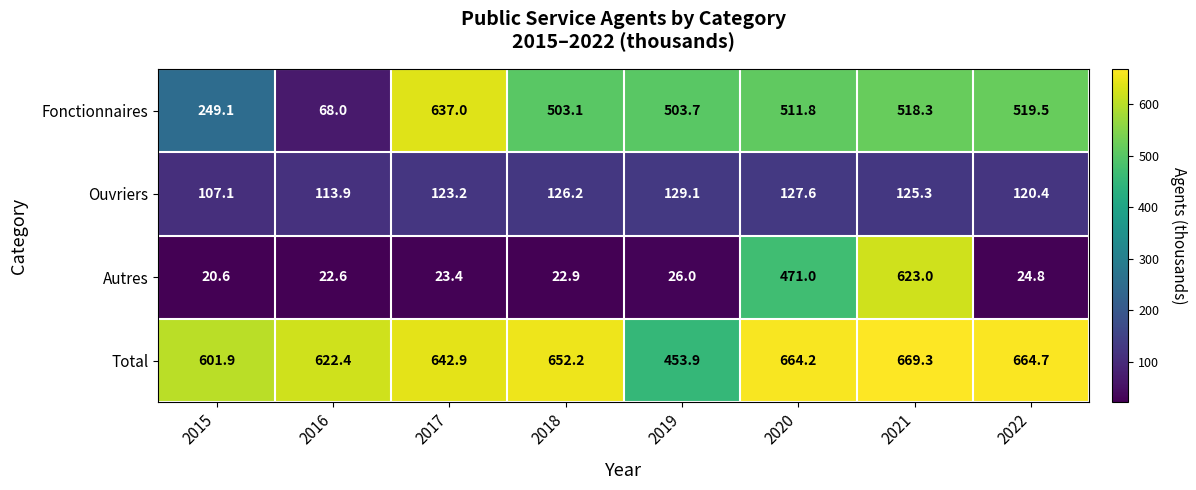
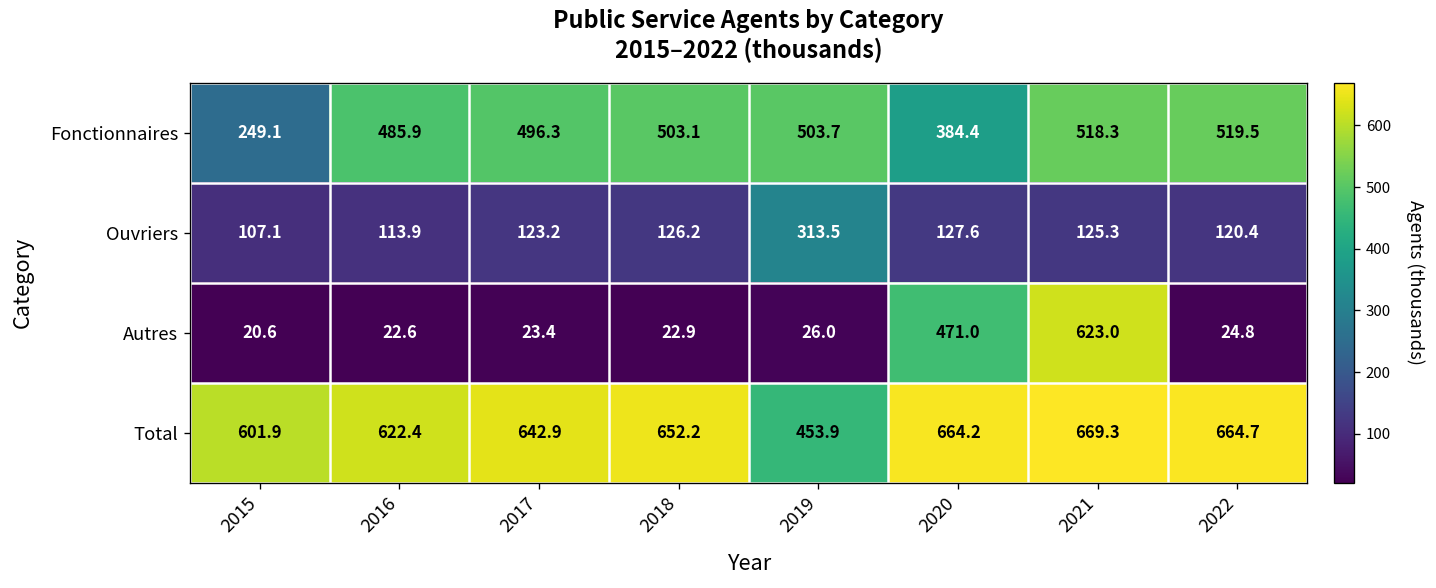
  {
    "Fonctionnaires": {
      "2015": 249.1,
-     "2016": 68.0,
-     "2017": 637.0,
+     "2016": 485.9,
+     "2017": 496.3,
      "2018": 503.1,
      "2019": 503.7,
-     "2020": 511.8,
+     "2020": 384.4,
      "2021": 518.3,
      "2022": 519.5
    },
    "Ouvriers": {
      "2015": 107.1,
      "2016": 113.9,
      "2017": 123.2,
      "2018": 126.2,
-     "2019": 129.1,
+     "2019": 313.5,
      "2020": 127.6,
      "2021": 125.3,
      "2022": 120.4
    },
    "Autres": {
      "2015": 20.6,
      "2016": 22.6,
      "2017": 23.4,
      "2018": 22.9,
      "2019": 26.0,
      "2020": 471.0,
      "2021": 623.0,
      "2022": 24.8
    },
    "Total": {
      "2015": 601.9,
      "2016": 622.4,
      "2017": 642.9,
      "2018": 652.2,
      "2019": 453.9,
      "2020": 664.2,
      "2021": 669.3,
      "2022": 664.7
    }
  }
